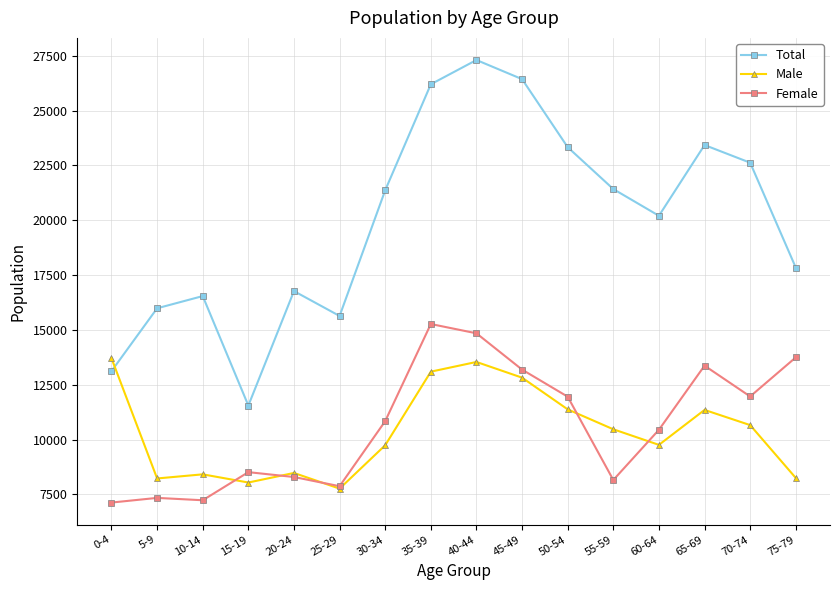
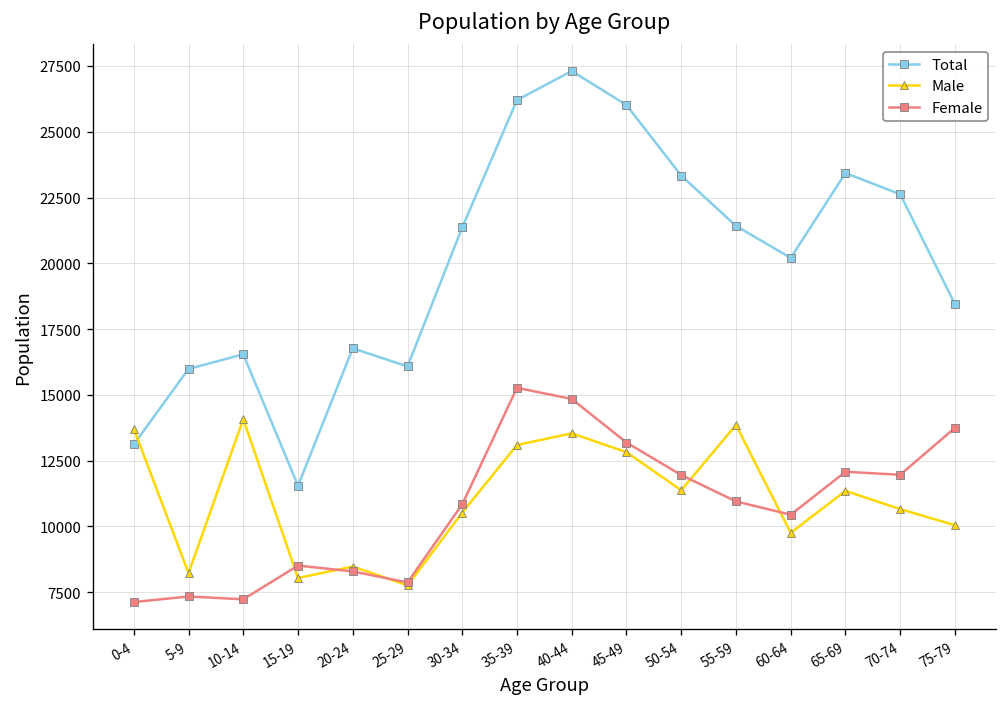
  {
    "Total": {
      "0-4": 13100,
      "5-9": 16000,
      "10-14": 16500,
      "15-19": 11600,
      "20-24": 16800,
-     "25-29": 15600,
+     "25-29": 16100,
      "30-34": 21400,
      "35-39": 26200,
      "40-44": 27300,
-     "45-49": 26400,
+     "45-49": 26000,
      "50-54": 23300,
      "55-59": 21400,
      "60-64": 20200,
      "65-69": 23400,
      "70-74": 22600,
-     "75-79": 17800
+     "75-79": 18400
    },
    "Male": {
      "0-4": 13700,
      "5-9": 8200,
-     "10-14": 8400,
+     "10-14": 14100,
      "15-19": 8000,
      "20-24": 8500,
-     "30-34": 9700,
+     "30-34": 10500,
      "35-39": 13100,
      "40-44": 13500,
      "45-49": 12800,
      "50-54": 11400,
-     "55-59": 10500,
+     "55-59": 13900,
      "60-64": 9800,
      "65-69": 11400,
      "70-74": 10700,
-     "75-79": 8300
+     "75-79": 10000
    },
    "Female": {
      "0-4": 7100,
      "5-9": 7300,
      "10-14": 7200,
      "15-19": 8500,
      "20-24": 8300,
      "30-34": 10800,
      "35-39": 15300,
      "40-44": 14800,
      "45-49": 13200,
      "50-54": 12000,
-     "55-59": 8200,
+     "55-59": 11000,
      "60-64": 10400,
-     "65-69": 13400,
+     "65-69": 12100,
      "70-74": 12000,
      "75-79": 13700
    }
  }
